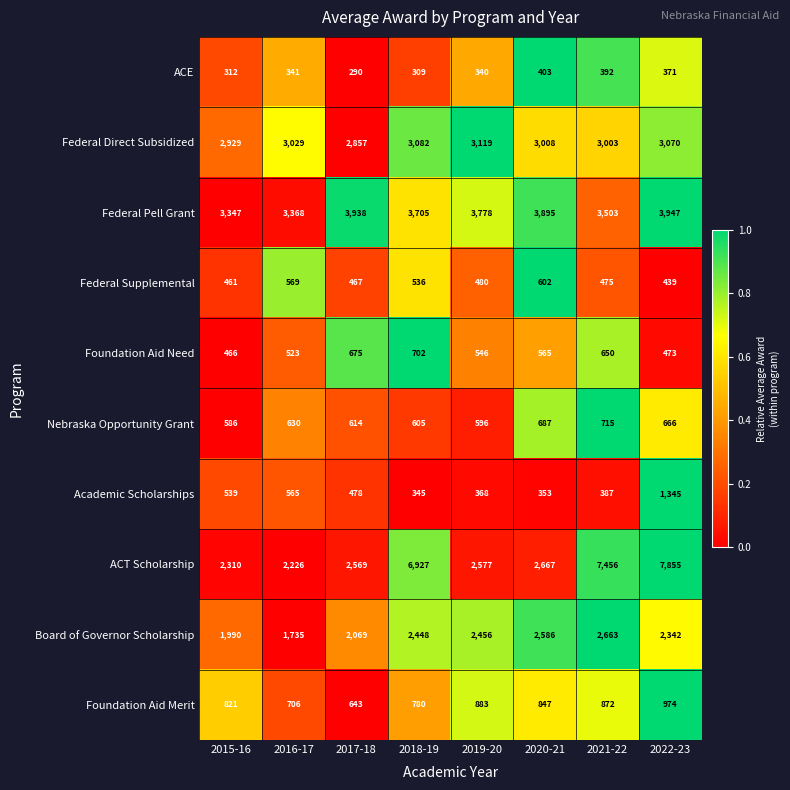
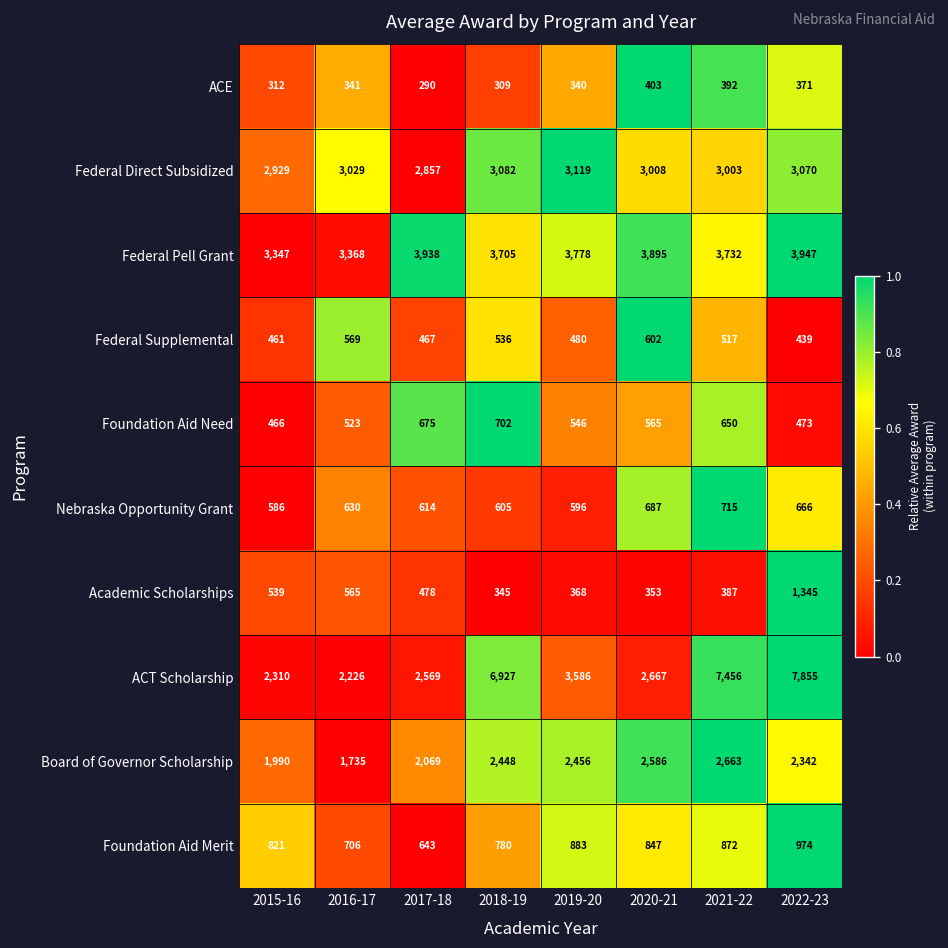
  {
    "ACE": {
      "2015-16": "312",
      "2016-17": "341",
      "2017-18": "290",
      "2018-19": "309",
      "2019-20": "340",
      "2020-21": "403",
      "2021-22": "392",
      "2022-23": "371"
    },
    "Federal Direct Subsidized": {
      "2015-16": "2,929",
      "2016-17": "3,029",
      "2017-18": "2,857",
      "2018-19": "3,082",
      "2019-20": "3,119",
      "2020-21": "3,008",
      "2021-22": "3,003",
      "2022-23": "3,070"
    },
    "Federal Pell Grant": {
      "2015-16": "3,347",
      "2016-17": "3,368",
      "2017-18": "3,938",
      "2018-19": "3,705",
      "2019-20": "3,778",
      "2020-21": "3,895",
-     "2021-22": "3,503",
+     "2021-22": "3,732",
      "2022-23": "3,947"
    },
    "Federal Supplemental": {
      "2015-16": "461",
      "2016-17": "569",
      "2017-18": "467",
      "2018-19": "536",
      "2019-20": "480",
      "2020-21": "602",
-     "2021-22": "475",
+     "2021-22": "517",
      "2022-23": "439"
    },
    "Foundation Aid Need": {
      "2015-16": "466",
      "2016-17": "523",
      "2017-18": "675",
      "2018-19": "702",
      "2019-20": "546",
      "2020-21": "565",
      "2021-22": "650",
      "2022-23": "473"
    },
    "Nebraska Opportunity Grant": {
      "2015-16": "586",
      "2016-17": "630",
      "2017-18": "614",
      "2018-19": "605",
      "2019-20": "596",
      "2020-21": "687",
      "2021-22": "715",
      "2022-23": "666"
    },
    "Academic Scholarships": {
      "2015-16": "539",
      "2016-17": "565",
      "2017-18": "478",
      "2018-19": "345",
      "2019-20": "368",
      "2020-21": "353",
      "2021-22": "387",
      "2022-23": "1,345"
    },
    "ACT Scholarship": {
      "2015-16": "2,310",
      "2016-17": "2,226",
      "2017-18": "2,569",
      "2018-19": "6,927",
-     "2019-20": "2,577",
+     "2019-20": "3,586",
      "2020-21": "2,667",
      "2021-22": "7,456",
      "2022-23": "7,855"
    },
    "Board of Governor Scholarship": {
      "2015-16": "1,990",
      "2016-17": "1,735",
      "2017-18": "2,069",
      "2018-19": "2,448",
      "2019-20": "2,456",
      "2020-21": "2,586",
      "2021-22": "2,663",
      "2022-23": "2,342"
    },
    "Foundation Aid Merit": {
      "2015-16": "821",
      "2016-17": "706",
      "2017-18": "643",
      "2018-19": "780",
      "2019-20": "883",
      "2020-21": "847",
      "2021-22": "872",
      "2022-23": "974"
    }
  }
